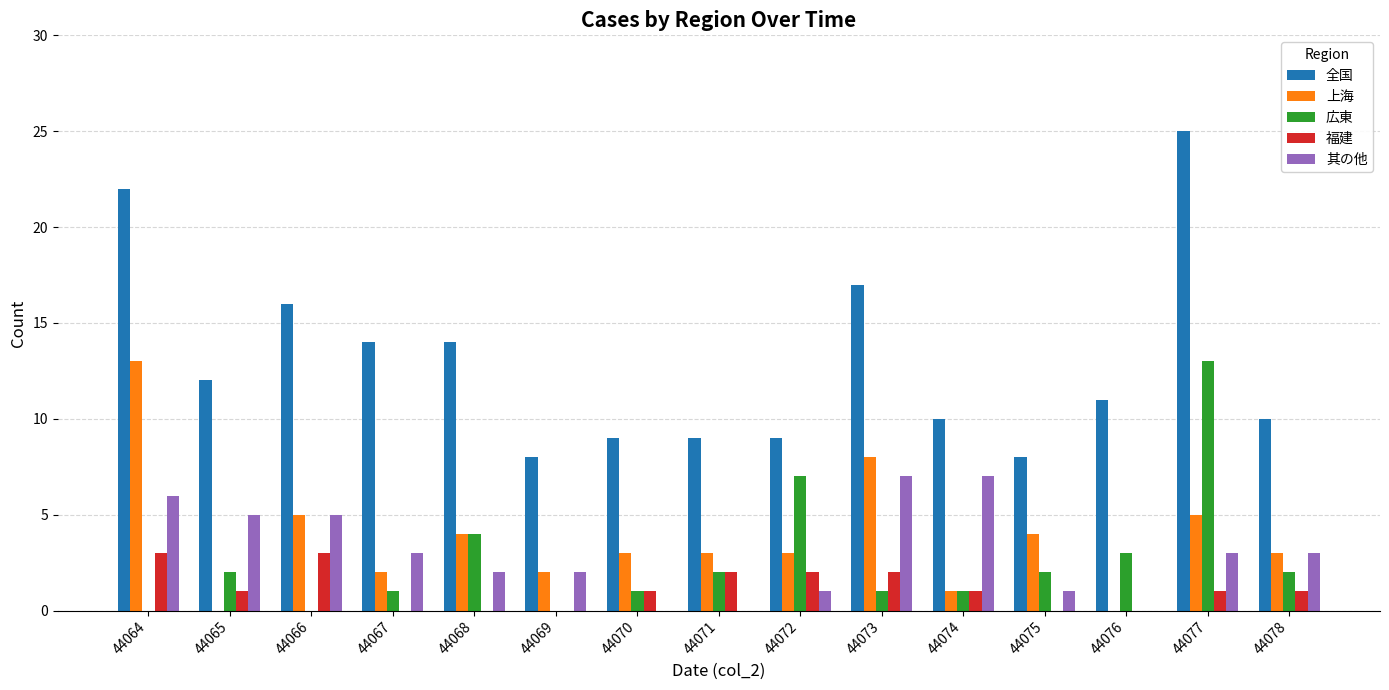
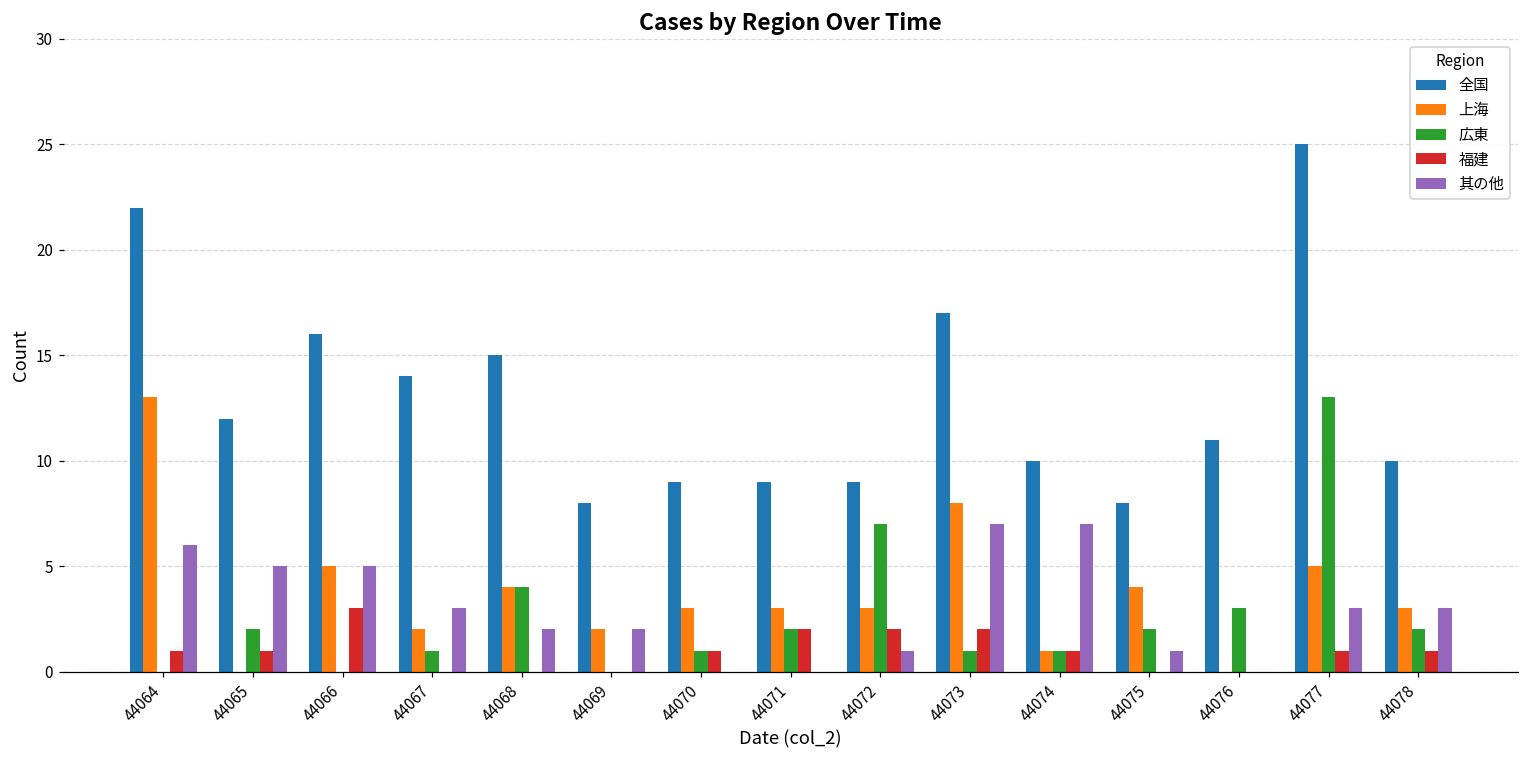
  {
    "全国": {
      "44064": 22,
      "44065": 12,
      "44066": 16,
      "44067": 14,
-     "44068": 14,
+     "44068": 15,
      "44069": 8,
      "44070": 9,
      "44071": 9,
      "44072": 9,
      "44073": 17,
      "44074": 10,
      "44075": 8,
      "44076": 11,
      "44077": 25,
      "44078": 10
    },
    "上海": {
      "44064": 13,
      "44065": 0,
      "44066": 5,
      "44067": 2,
      "44068": 4,
      "44069": 2,
      "44070": 3,
      "44071": 3,
      "44072": 3,
      "44073": 8,
      "44074": 1,
      "44075": 4,
      "44076": 0,
      "44077": 5,
      "44078": 3
    },
    "広東": {
      "44064": 0,
      "44065": 2,
      "44066": 0,
      "44067": 1,
      "44068": 4,
      "44069": 0,
      "44070": 1,
      "44071": 2,
      "44072": 7,
      "44073": 1,
      "44074": 1,
      "44075": 2,
      "44076": 3,
      "44077": 13,
      "44078": 2
    },
    "福建": {
-     "44064": 3,
+     "44064": 1,
      "44065": 1,
      "44066": 3,
      "44067": 0,
      "44068": 0,
      "44069": 0,
      "44070": 1,
      "44071": 2,
      "44072": 2,
      "44073": 2,
      "44074": 1,
      "44075": 0,
      "44076": 0,
      "44077": 1,
      "44078": 1
    },
    "其の他": {
      "44064": 6,
      "44065": 5,
      "44066": 5,
      "44067": 3,
      "44068": 2,
      "44069": 2,
      "44070": 0,
      "44071": 0,
      "44072": 1,
      "44073": 7,
      "44074": 7,
      "44075": 1,
      "44076": 0,
      "44077": 3,
      "44078": 3
    }
  }
